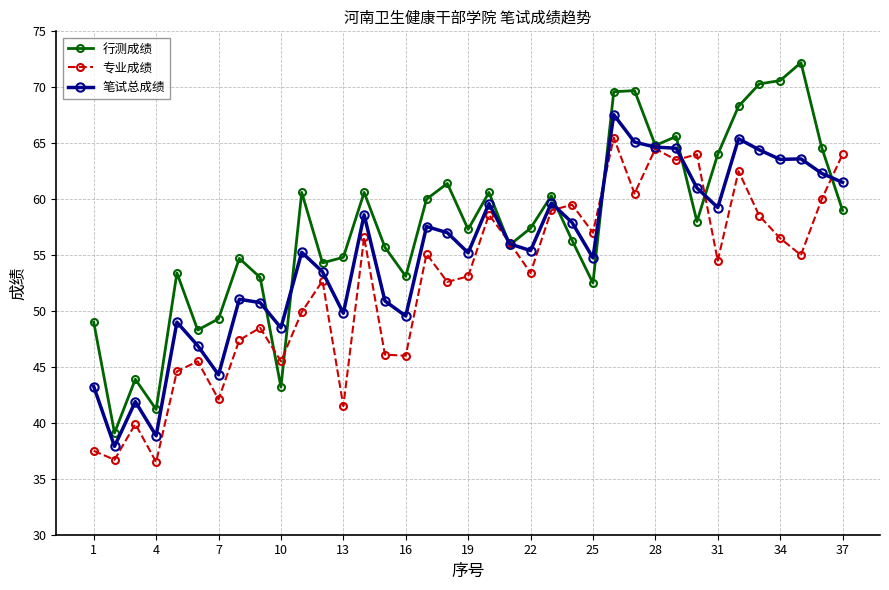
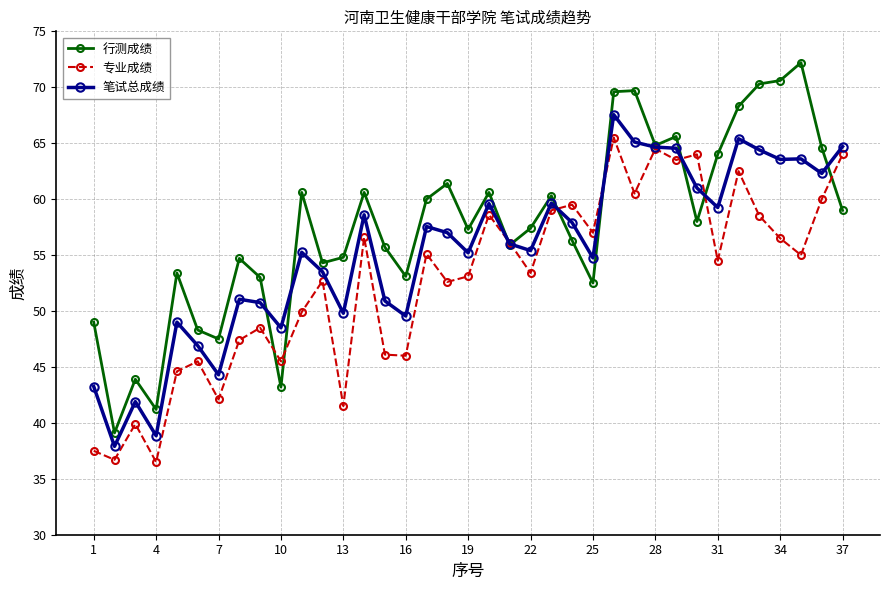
  {
    "行测成绩": {
      "1": 49.0,
      "4": 41.2,
-     "7": 49.3,
+     "7": 47.5,
      "10": 43.2,
      "13": 54.8,
      "16": 53.1,
      "19": 57.3,
      "22": 57.4,
      "25": 52.5,
      "31": 64.0,
      "34": 70.6,
      "37": 59.0
    },
    "专业成绩": {
      "1": 37.5,
      "4": 36.5,
      "7": 42.1,
      "10": 45.5,
      "13": 41.5,
      "16": 46.0,
      "19": 53.1,
      "22": 53.4,
      "25": 57.0,
      "31": 54.5,
      "34": 56.5,
      "37": 64.0
    },
    "笔试总成绩": {
      "1": 43.3,
      "4": 38.9,
      "7": 44.3,
      "10": 48.5,
      "13": 49.8,
      "16": 49.6,
      "19": 55.2,
      "22": 55.4,
      "25": 54.8,
      "31": 59.3,
      "34": 63.6,
-     "37": 61.5
+     "37": 64.7
    }
  }
